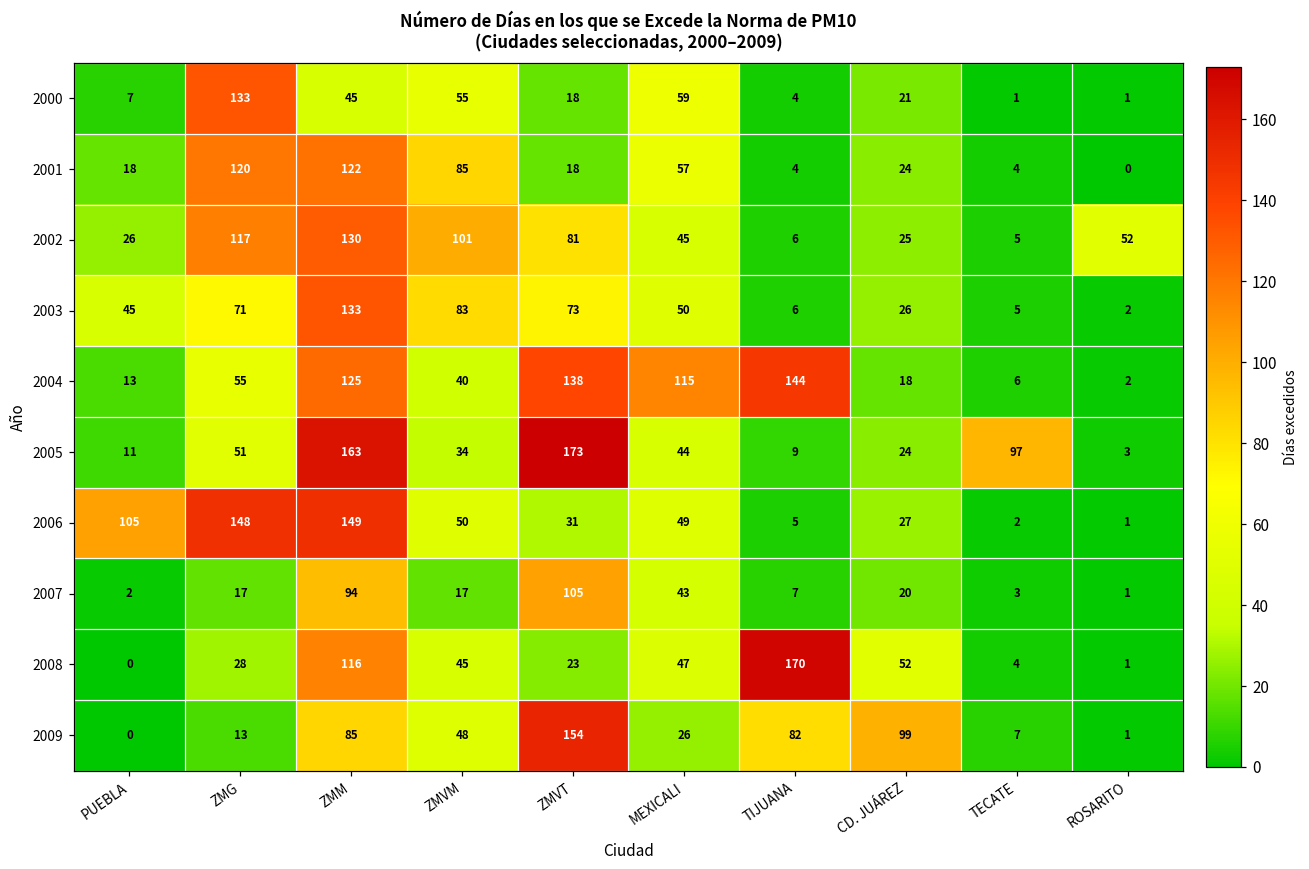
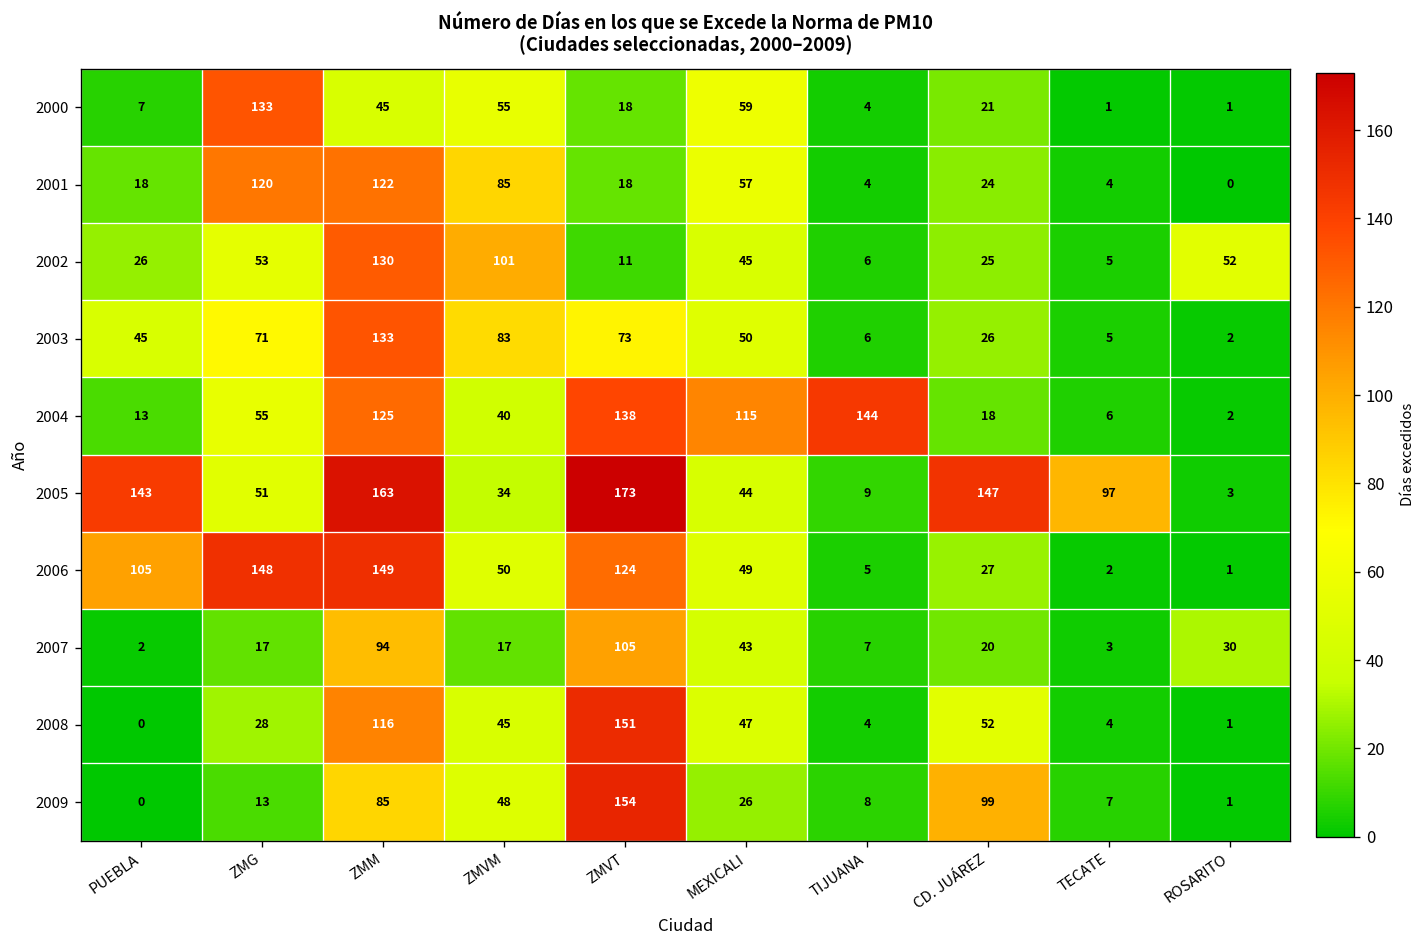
  {
    "2000": {
      "PUEBLA": 7,
      "ZMG": 133,
      "ZMM": 45,
      "ZMVM": 55,
      "ZMVT": 18,
      "MEXICALI": 59,
      "TIJUANA": 4,
      "CD. JUÁREZ": 21,
      "TECATE": 1,
      "ROSARITO": 1
    },
    "2001": {
      "PUEBLA": 18,
      "ZMG": 120,
      "ZMM": 122,
      "ZMVM": 85,
      "ZMVT": 18,
      "MEXICALI": 57,
      "TIJUANA": 4,
      "CD. JUÁREZ": 24,
      "TECATE": 4,
      "ROSARITO": 0
    },
    "2002": {
      "PUEBLA": 26,
-     "ZMG": 117,
+     "ZMG": 53,
      "ZMM": 130,
      "ZMVM": 101,
-     "ZMVT": 81,
+     "ZMVT": 11,
      "MEXICALI": 45,
      "TIJUANA": 6,
      "CD. JUÁREZ": 25,
      "TECATE": 5,
      "ROSARITO": 52
    },
    "2003": {
      "PUEBLA": 45,
      "ZMG": 71,
      "ZMM": 133,
      "ZMVM": 83,
      "ZMVT": 73,
      "MEXICALI": 50,
      "TIJUANA": 6,
      "CD. JUÁREZ": 26,
      "TECATE": 5,
      "ROSARITO": 2
    },
    "2004": {
      "PUEBLA": 13,
      "ZMG": 55,
      "ZMM": 125,
      "ZMVM": 40,
      "ZMVT": 138,
      "MEXICALI": 115,
      "TIJUANA": 144,
      "CD. JUÁREZ": 18,
      "TECATE": 6,
      "ROSARITO": 2
    },
    "2005": {
-     "PUEBLA": 11,
+     "PUEBLA": 143,
      "ZMG": 51,
      "ZMM": 163,
      "ZMVM": 34,
      "ZMVT": 173,
      "MEXICALI": 44,
      "TIJUANA": 9,
-     "CD. JUÁREZ": 24,
+     "CD. JUÁREZ": 147,
      "TECATE": 97,
      "ROSARITO": 3
    },
    "2006": {
      "PUEBLA": 105,
      "ZMG": 148,
      "ZMM": 149,
      "ZMVM": 50,
-     "ZMVT": 31,
+     "ZMVT": 124,
      "MEXICALI": 49,
      "TIJUANA": 5,
      "CD. JUÁREZ": 27,
      "TECATE": 2,
      "ROSARITO": 1
    },
    "2007": {
      "PUEBLA": 2,
      "ZMG": 17,
      "ZMM": 94,
      "ZMVM": 17,
      "ZMVT": 105,
      "MEXICALI": 43,
      "TIJUANA": 7,
      "CD. JUÁREZ": 20,
      "TECATE": 3,
-     "ROSARITO": 1
+     "ROSARITO": 30
    },
    "2008": {
      "PUEBLA": 0,
      "ZMG": 28,
      "ZMM": 116,
      "ZMVM": 45,
-     "ZMVT": 23,
+     "ZMVT": 151,
      "MEXICALI": 47,
-     "TIJUANA": 170,
+     "TIJUANA": 4,
      "CD. JUÁREZ": 52,
      "TECATE": 4,
      "ROSARITO": 1
    },
    "2009": {
      "PUEBLA": 0,
      "ZMG": 13,
      "ZMM": 85,
      "ZMVM": 48,
      "ZMVT": 154,
      "MEXICALI": 26,
-     "TIJUANA": 82,
+     "TIJUANA": 8,
      "CD. JUÁREZ": 99,
      "TECATE": 7,
      "ROSARITO": 1
    }
  }
